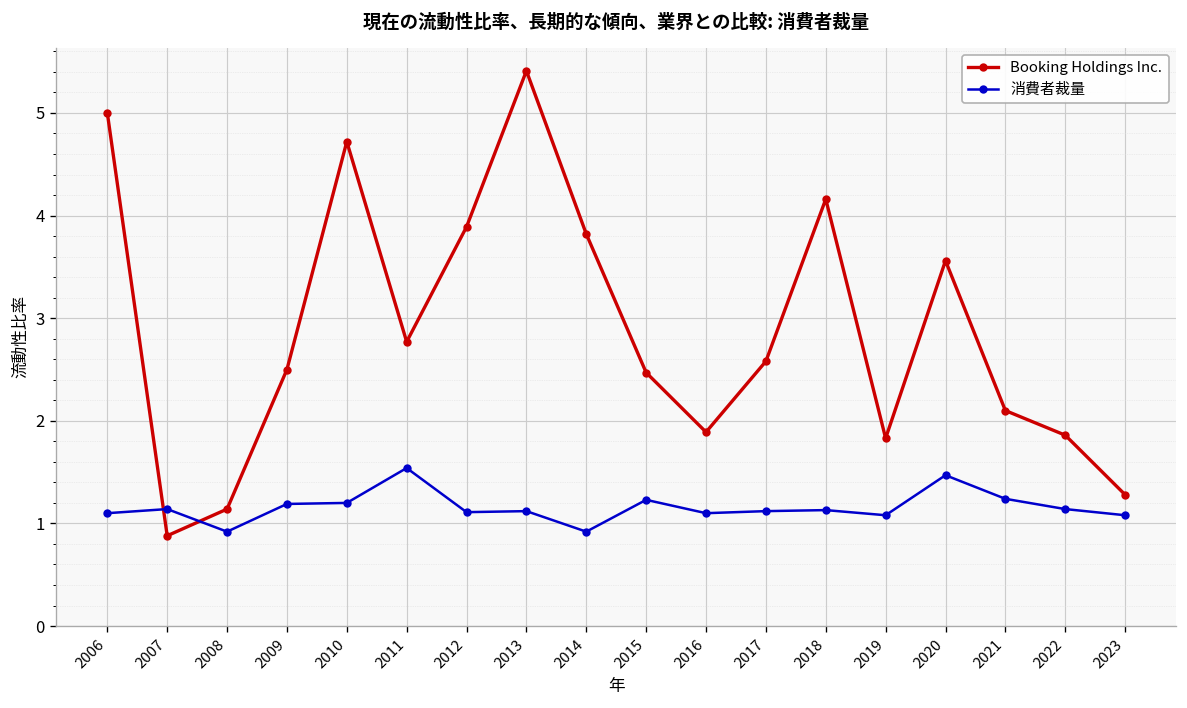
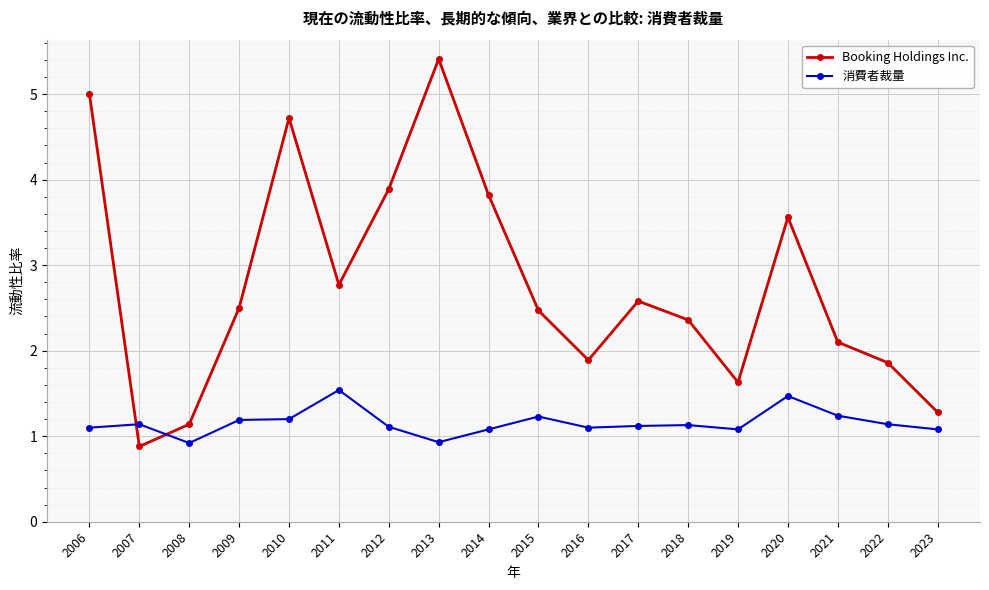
  {
    "Booking Holdings Inc.": {
      "2006": 5.0,
      "2007": 0.9,
      "2008": 1.1,
      "2009": 2.5,
      "2010": 4.7,
      "2011": 2.8,
      "2012": 3.9,
      "2013": 5.4,
      "2014": 3.8,
      "2015": 2.5,
      "2016": 1.9,
      "2017": 2.6,
-     "2018": 4.2,
-     "2019": 1.8,
+     "2018": 2.4,
+     "2019": 1.6,
      "2020": 3.6,
      "2021": 2.1,
      "2022": 1.9,
      "2023": 1.3
    },
    "消費者裁量": {
      "2006": 1.1,
      "2007": 1.1,
      "2008": 0.9,
      "2009": 1.2,
      "2010": 1.2,
      "2011": 1.5,
      "2012": 1.1,
-     "2013": 1.1,
-     "2014": 0.9,
+     "2013": 0.9,
+     "2014": 1.1,
      "2015": 1.2,
      "2016": 1.1,
      "2017": 1.1,
      "2018": 1.1,
      "2019": 1.1,
      "2020": 1.5,
      "2021": 1.2,
      "2022": 1.1,
      "2023": 1.1
    }
  }
